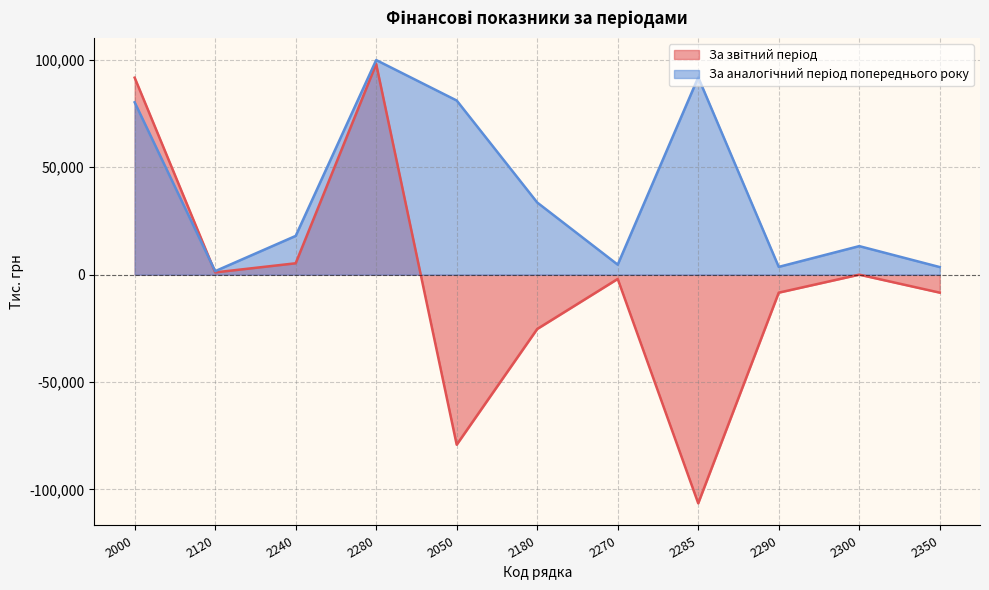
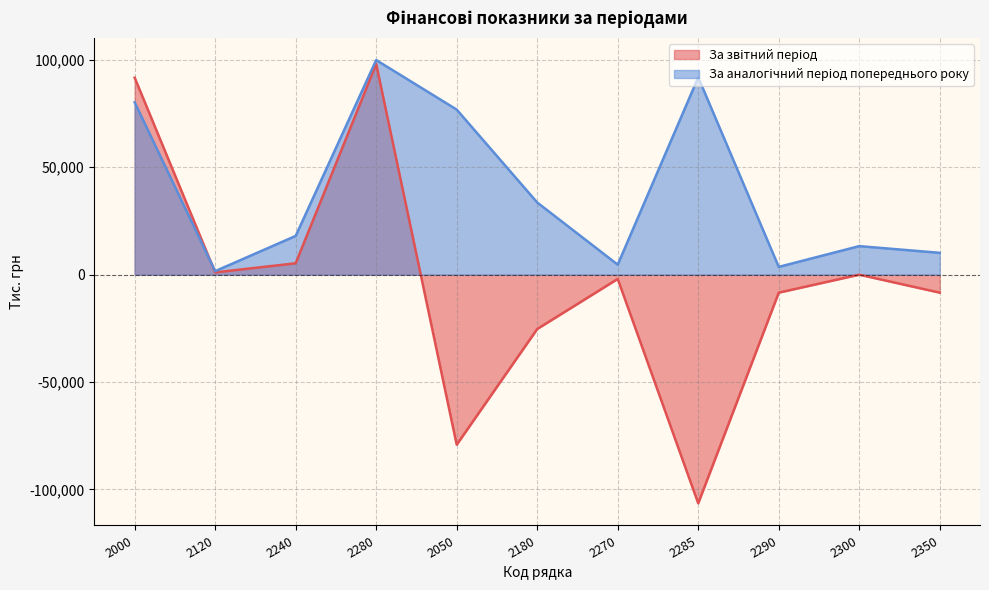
  {
    "За аналогічний період попереднього року": {
      "2000": "80,000",
      "2240": "18,000",
      "2280": "100,000",
-     "2050": "81,000",
+     "2050": "77,000",
      "2180": "34,000",
      "2270": "5,000",
      "2290": "4,000",
      "2300": "13,000",
-     "2350": "4,000"
+     "2350": "10,000"
    }
  }
